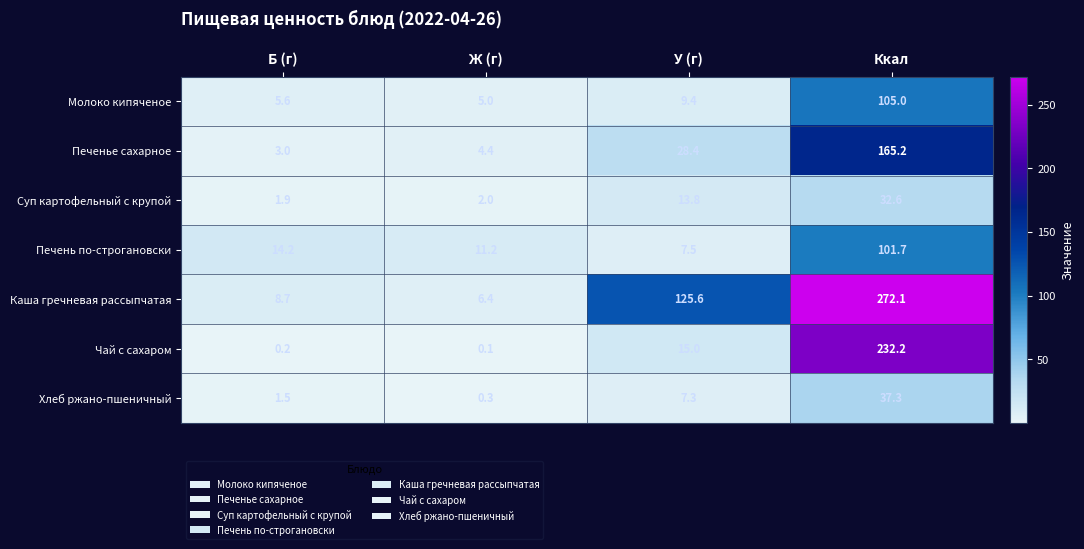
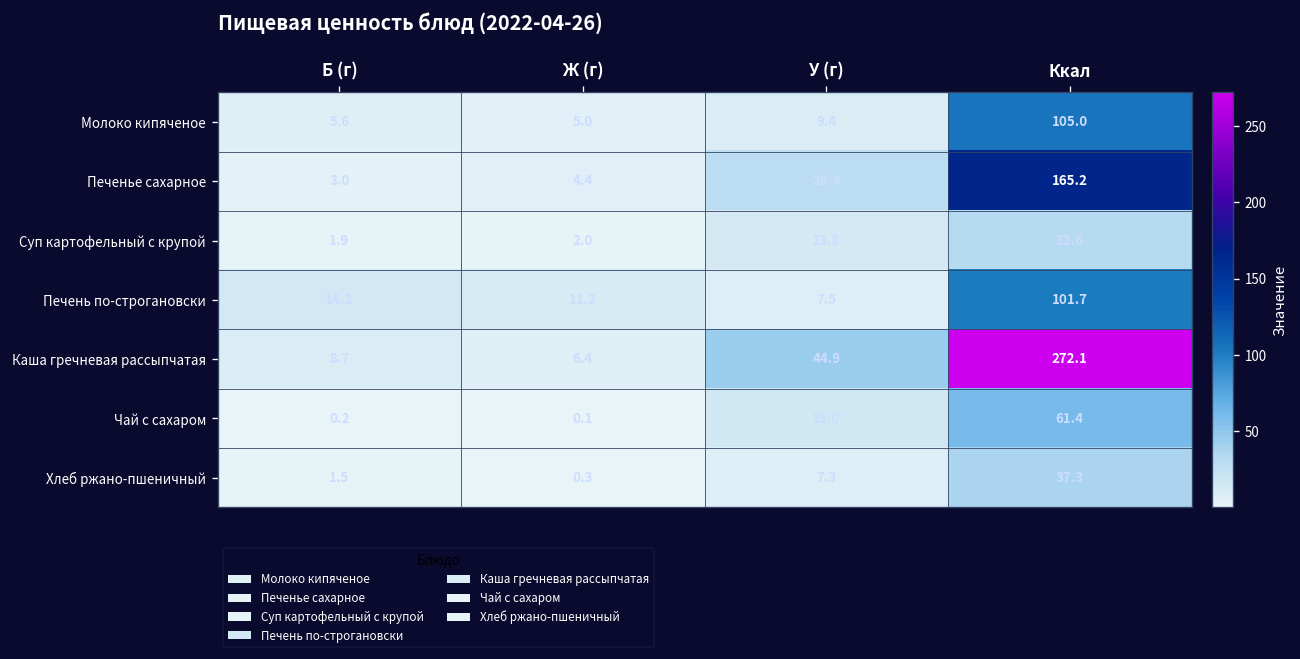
  {
    "Молоко кипяченое": {
      "Ккал": 105.0
    },
    "Печенье сахарное": {
      "Ккал": 165.2
    },
    "Печень по-строгановски": {
      "Ккал": 101.7
    },
    "Каша гречневая рассыпчатая": {
-     "У (г)": 125.6,
+     "У (г)": 44.9,
      "Ккал": 272.1
    },
    "Чай с сахаром": {
-     "Ккал": 232.2
+     "Ккал": 61.4
    }
  }
